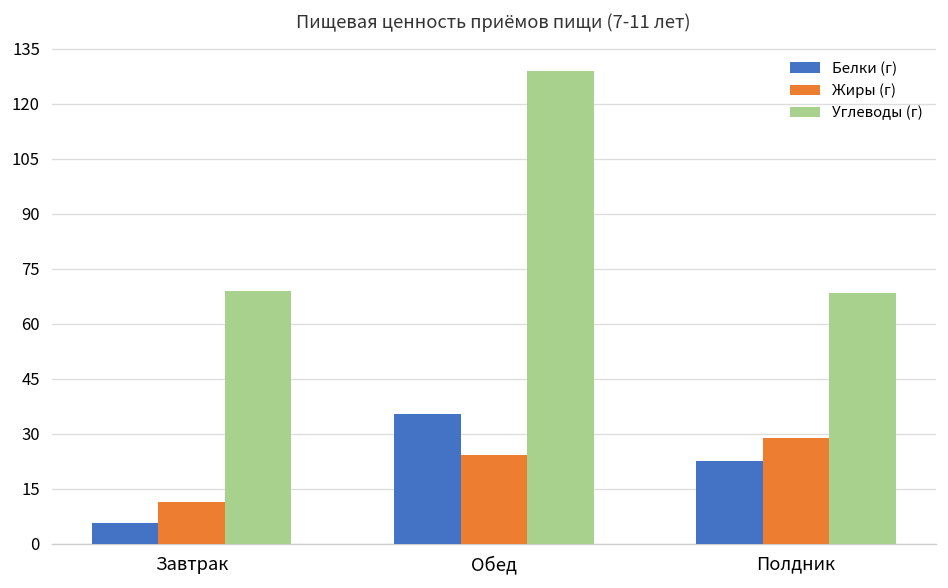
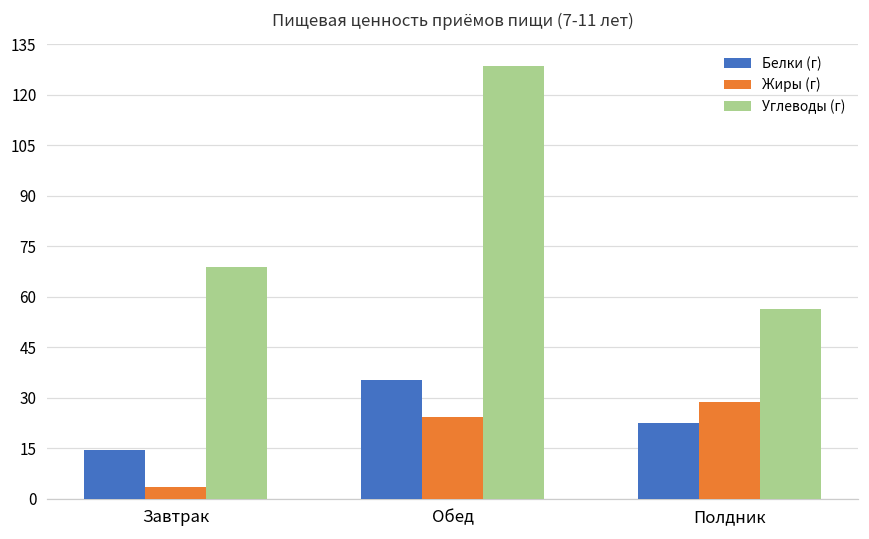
  {
    "Белки (г)": {
-     "Завтрак": 6,
+     "Завтрак": 14,
      "Обед": 35,
      "Полдник": 23
    },
    "Жиры (г)": {
-     "Завтрак": 12,
+     "Завтрак": 3,
      "Обед": 24,
      "Полдник": 29
    },
    "Углеводы (г)": {
      "Завтрак": 69,
      "Обед": 129,
-     "Полдник": 68
+     "Полдник": 56
    }
  }
